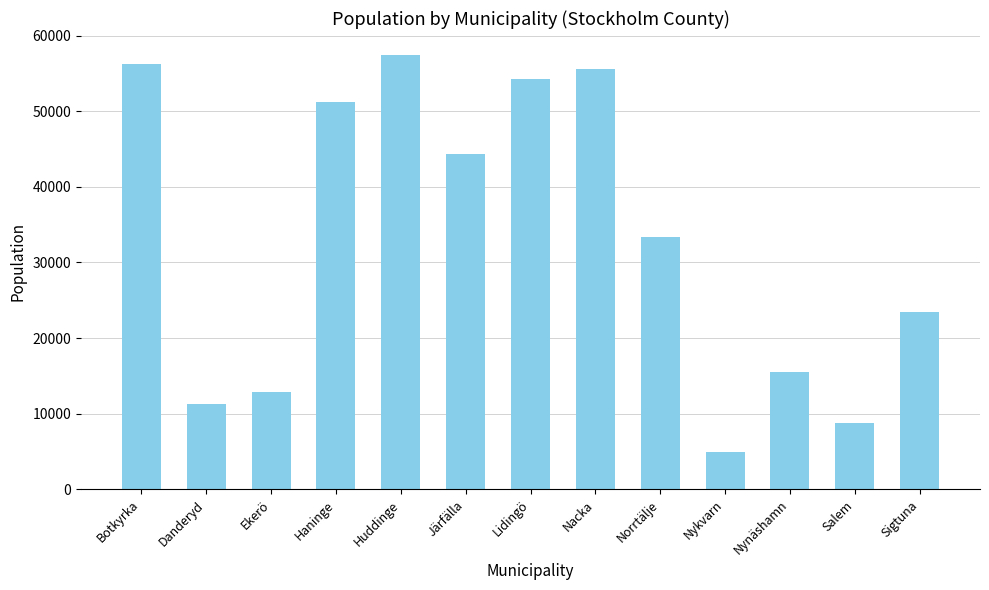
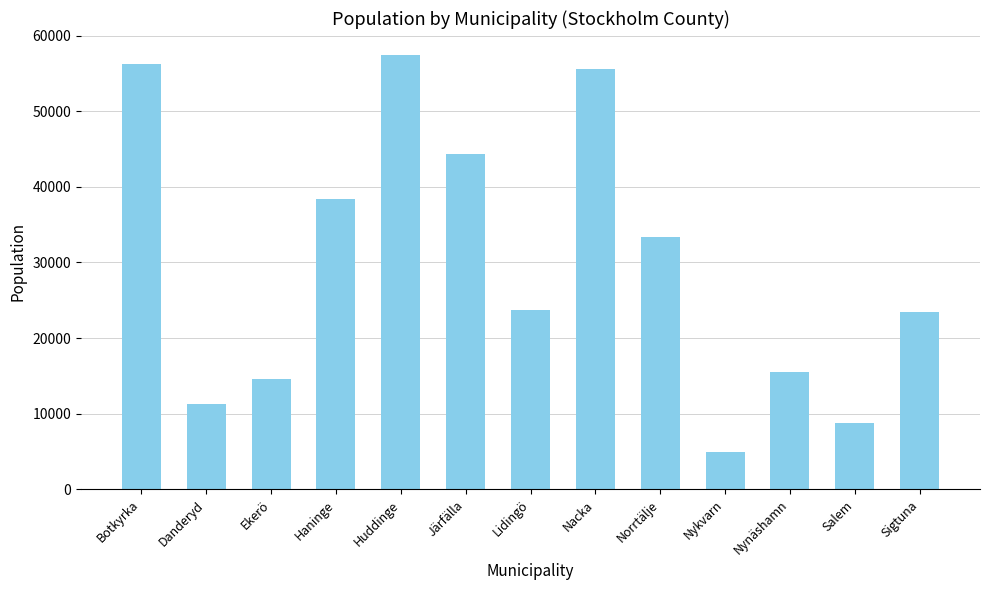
  {
    "Botkyrka": 56000,
    "Danderyd": 11000,
-   "Ekerö": 13000,
-   "Haninge": 51000,
+   "Ekerö": 15000,
+   "Haninge": 38000,
    "Huddinge": 57000,
    "Järfälla": 44000,
-   "Lidingö": 54000,
+   "Lidingö": 24000,
    "Nacka": 56000,
    "Norrtälje": 33000,
    "Nykvarn": 5000,
    "Nynäshamn": 15000,
    "Salem": 9000,
    "Sigtuna": 24000
  }
